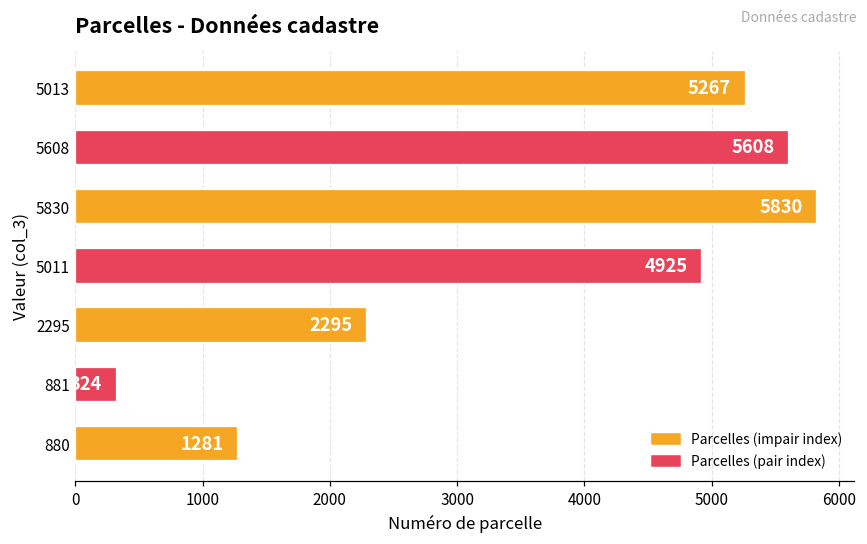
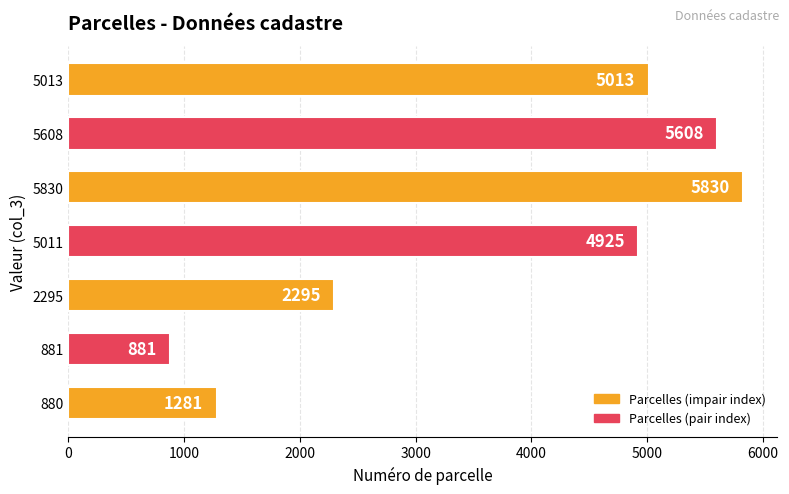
  {
-   "5013": 5267,
+   "5013": 5013,
    "5608": 5608,
    "5830": 5830,
    "5011": 4925,
    "2295": 2295,
-   "881": 324,
+   "881": 881,
    "880": 1281
  }
